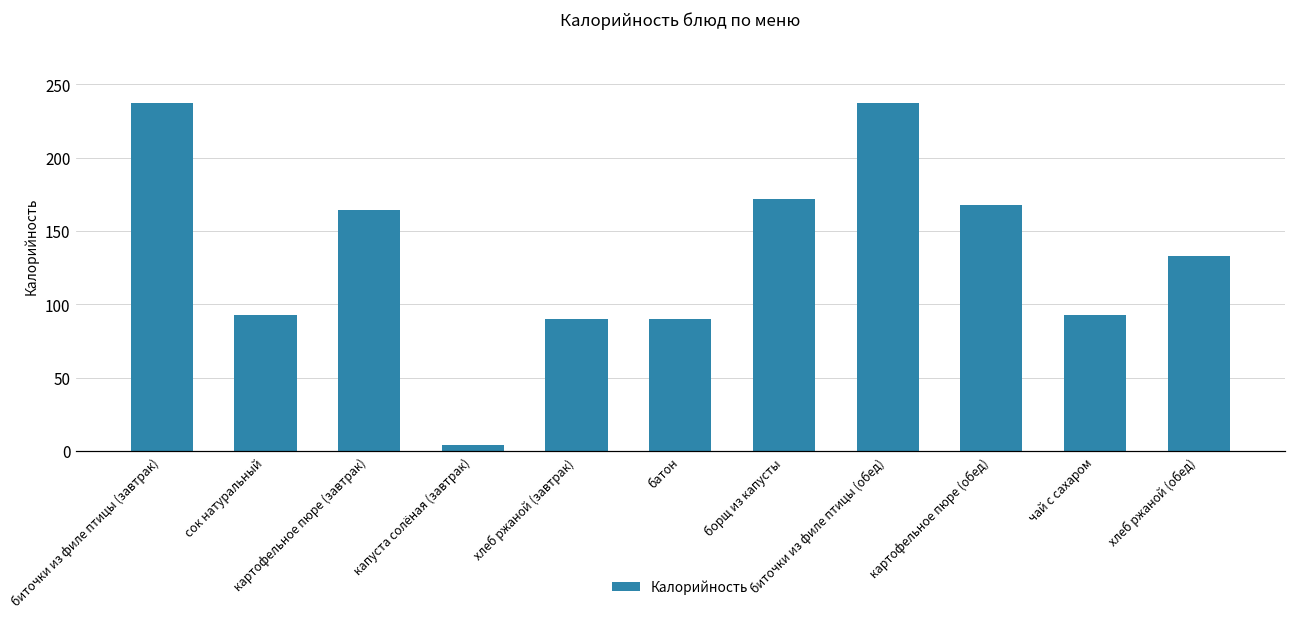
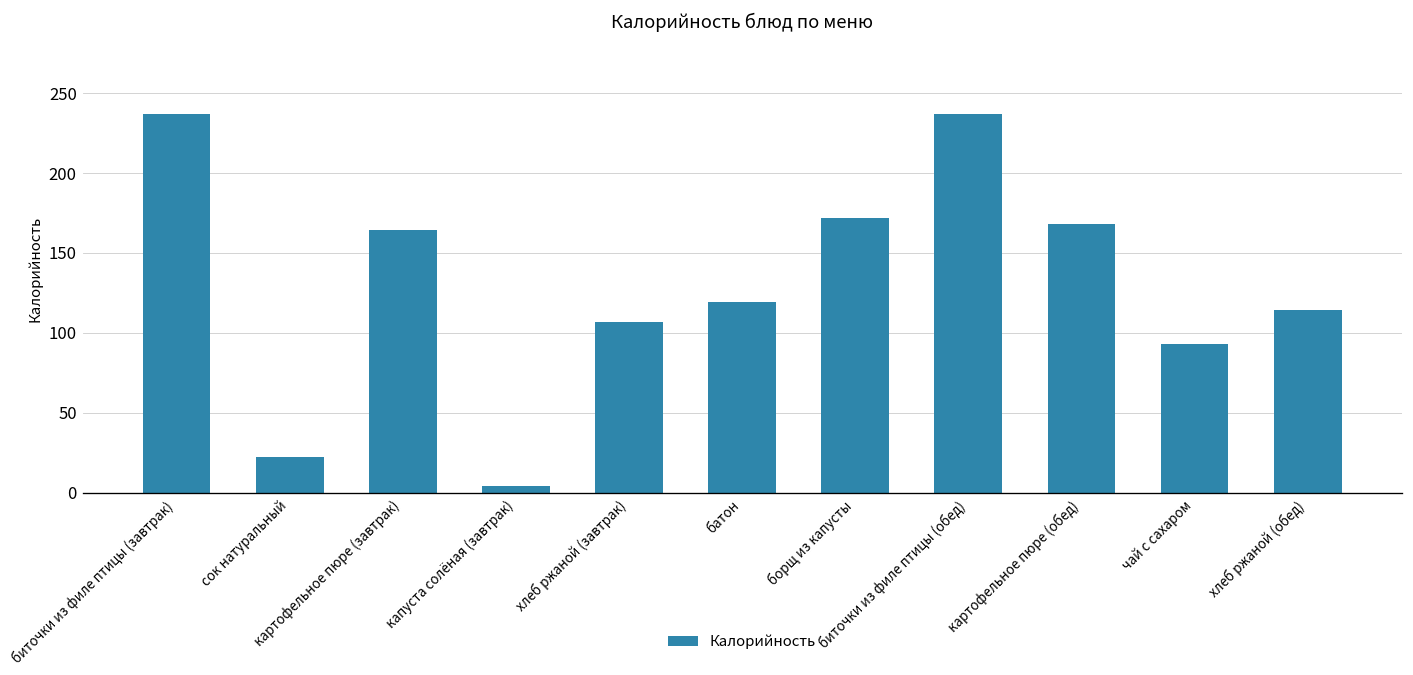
  {
    "биточки из филе птицы (завтрак)": 237,
-   "сок натуральный": 93,
+   "сок натуральный": 22,
    "картофельное пюре (завтрак)": 164,
    "капуста солёная (завтрак)": 4,
-   "хлеб ржаной (завтрак)": 90,
-   "батон": 90,
+   "хлеб ржаной (завтрак)": 107,
+   "батон": 119,
    "борщ из капусты": 172,
    "биточки из филе птицы (обед)": 237,
    "картофельное пюре (обед)": 168,
    "чай с сахаром": 93,
-   "хлеб ржаной (обед)": 133
+   "хлеб ржаной (обед)": 114
  }
